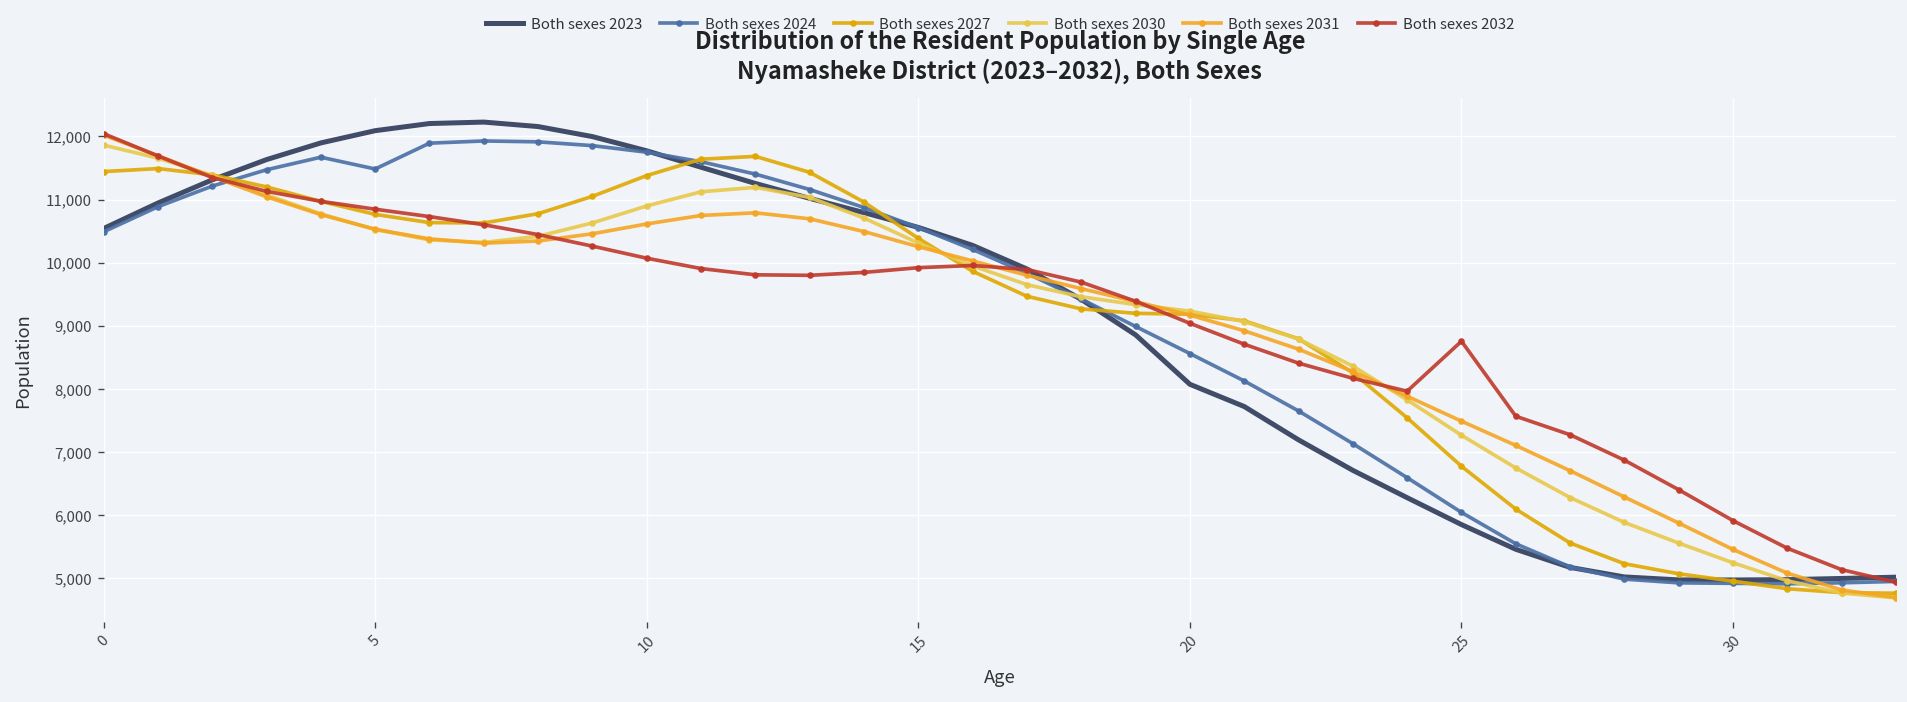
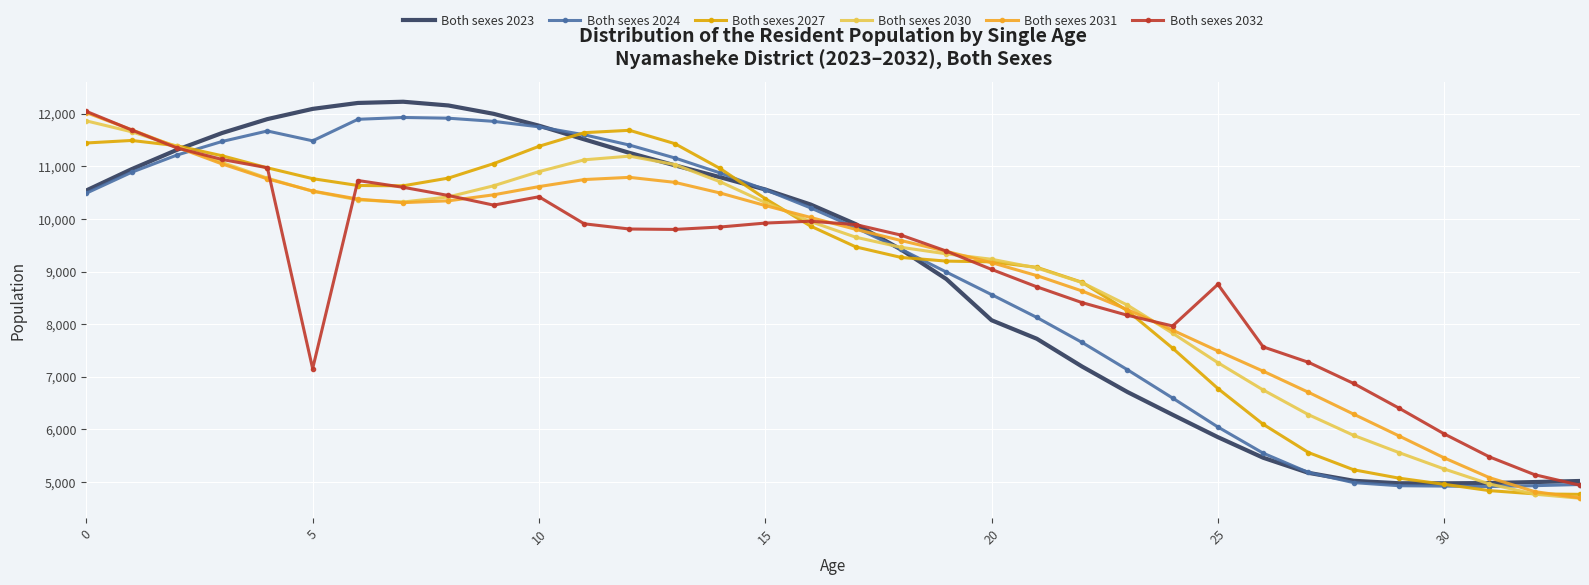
  {
    "Both sexes 2023": {
      "0": "10,500",
      "5": "12,100",
      "20": "8,100",
      "25": "5,900"
    },
    "Both sexes 2024": {
      "0": "10,500",
      "5": "11,500",
      "20": "8,600",
      "25": "6,000"
    },
    "Both sexes 2032": {
-     "5": "10,800",
-     "10": "10,100",
+     "5": "7,200",
+     "10": "10,400",
      "15": "9,900",
      "20": "9,000",
      "25": "8,800",
      "30": "5,900"
    }
  }
